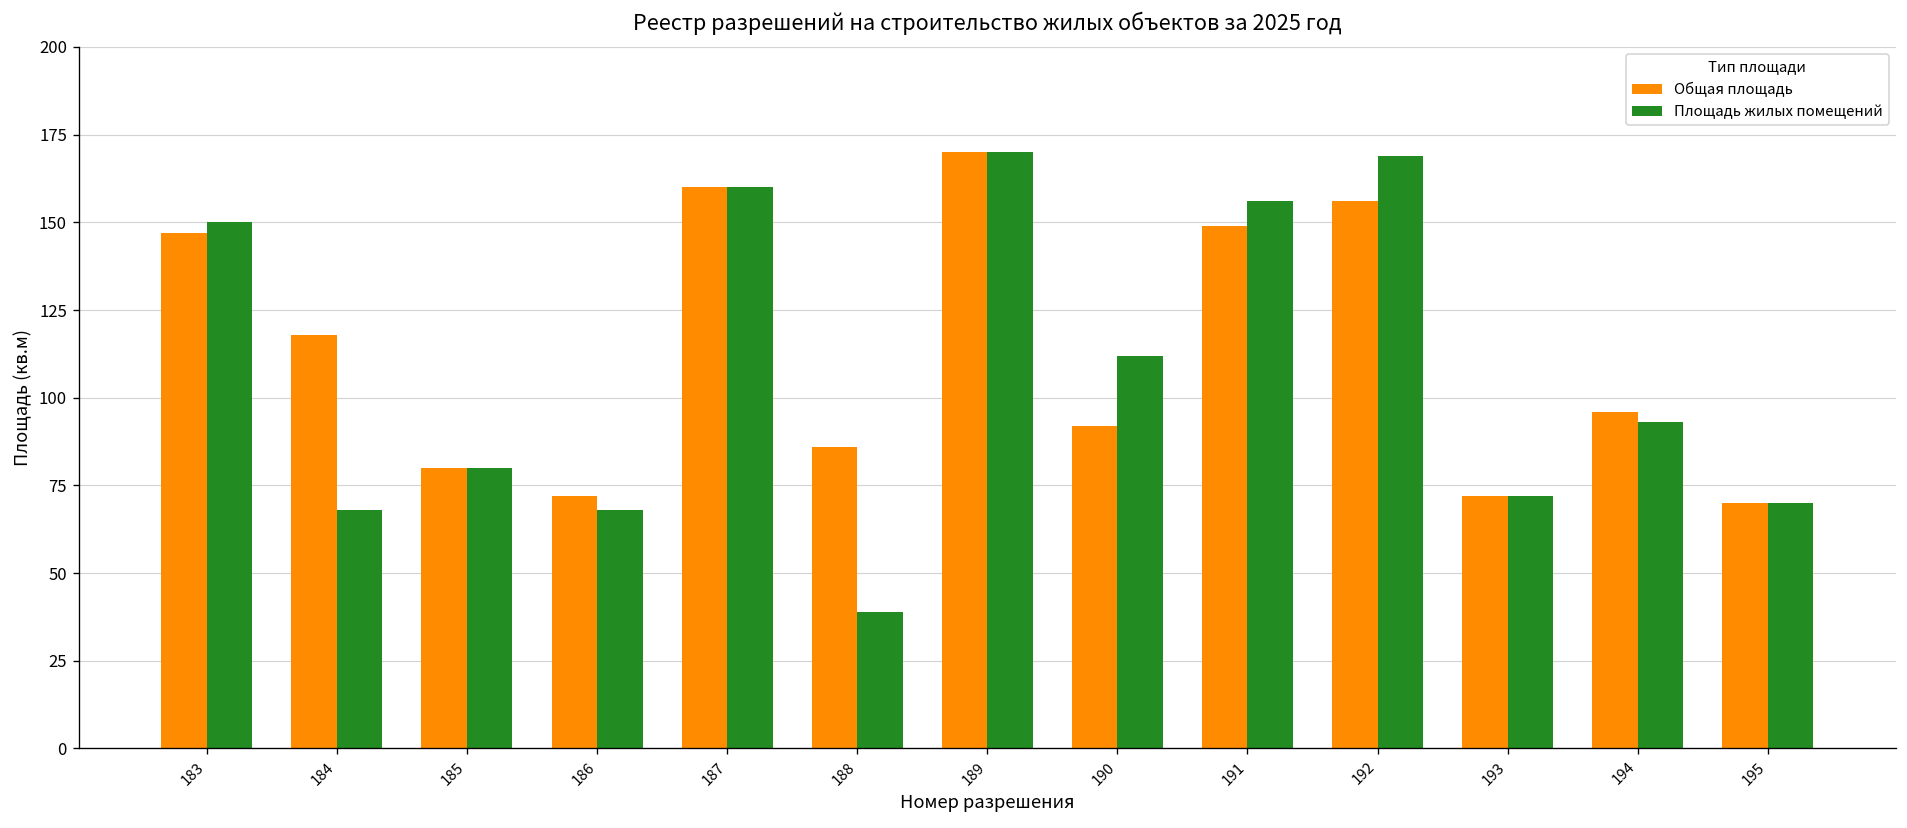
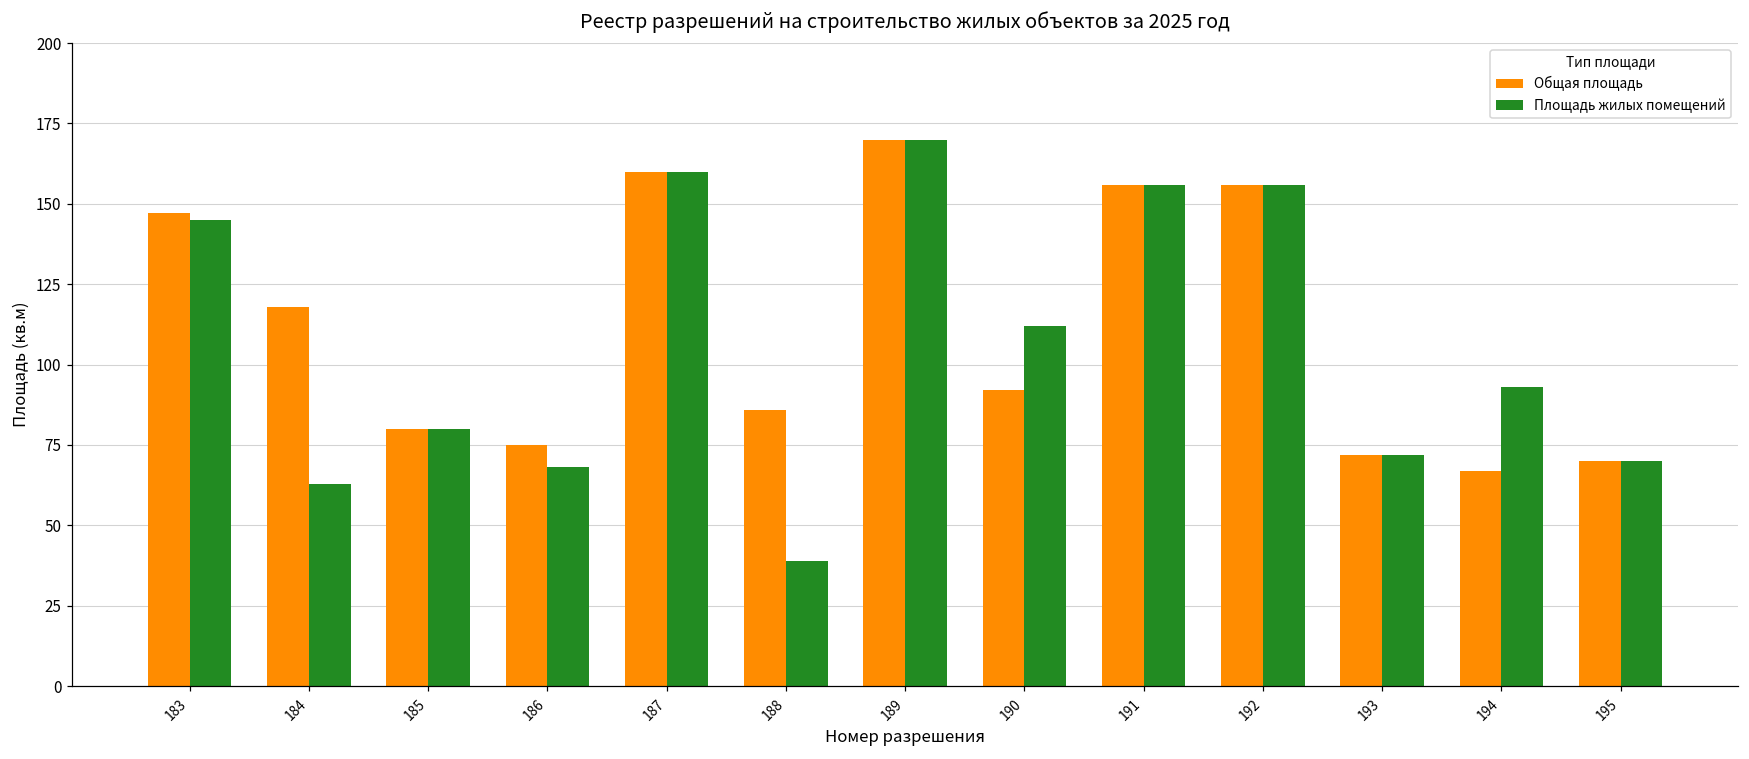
  {
    "Общая площадь": {
      "183": 147,
      "184": 118,
      "185": 80,
-     "186": 72,
+     "186": 75,
      "187": 160,
      "188": 86,
      "189": 170,
      "190": 92,
-     "191": 149,
+     "191": 156,
      "192": 156,
      "193": 72,
-     "194": 96,
+     "194": 67,
      "195": 70
    },
    "Площадь жилых помещений": {
-     "183": 150,
-     "184": 68,
+     "183": 145,
+     "184": 63,
      "185": 80,
      "186": 68,
      "187": 160,
      "188": 39,
      "189": 170,
      "190": 112,
      "191": 156,
-     "192": 169,
+     "192": 156,
      "193": 72,
      "194": 93,
      "195": 70
    }
  }
